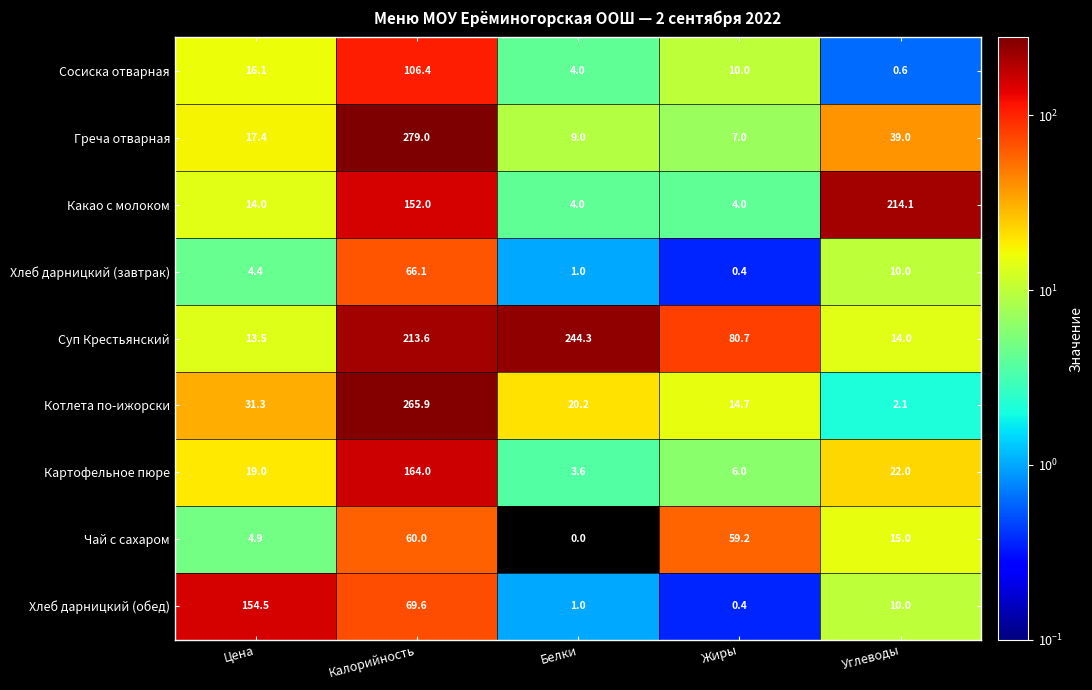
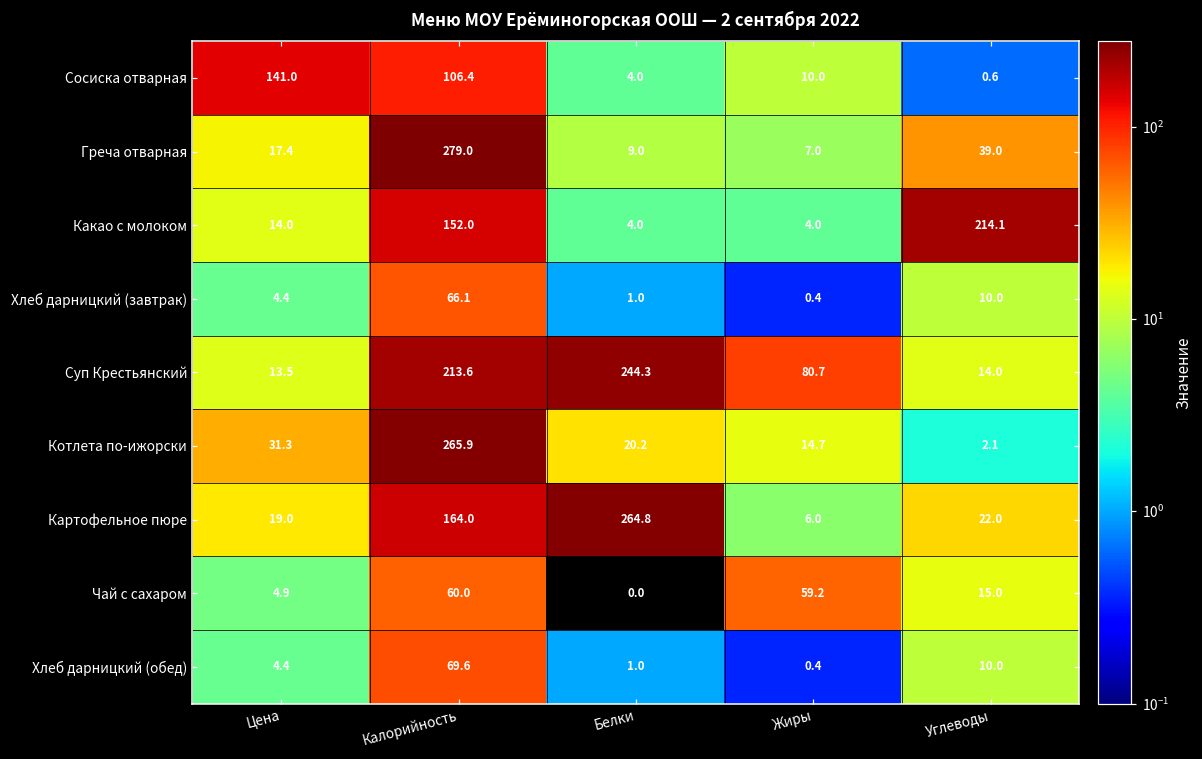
  {
    "Сосиска отварная": {
-     "Цена": 16.1,
+     "Цена": 141.0,
      "Калорийность": 106.4,
      "Белки": 4.0,
      "Жиры": 10.0,
      "Углеводы": 0.6
    },
    "Греча отварная": {
      "Цена": 17.4,
      "Калорийность": 279.0,
      "Белки": 9.0,
      "Жиры": 7.0,
      "Углеводы": 39.0
    },
    "Какао с молоком": {
      "Цена": 14.0,
      "Калорийность": 152.0,
      "Белки": 4.0,
      "Жиры": 4.0,
      "Углеводы": 214.1
    },
    "Хлеб дарницкий (завтрак)": {
      "Цена": 4.4,
      "Калорийность": 66.1,
      "Белки": 1.0,
      "Жиры": 0.4,
      "Углеводы": 10.0
    },
    "Суп Крестьянский": {
      "Цена": 13.5,
      "Калорийность": 213.6,
      "Белки": 244.3,
      "Жиры": 80.7,
      "Углеводы": 14.0
    },
    "Котлета по-ижорски": {
      "Цена": 31.3,
      "Калорийность": 265.9,
      "Белки": 20.2,
      "Жиры": 14.7,
      "Углеводы": 2.1
    },
    "Картофельное пюре": {
      "Цена": 19.0,
      "Калорийность": 164.0,
-     "Белки": 3.6,
+     "Белки": 264.8,
      "Жиры": 6.0,
      "Углеводы": 22.0
    },
    "Чай с сахаром": {
      "Цена": 4.9,
      "Калорийность": 60.0,
      "Белки": 0.0,
      "Жиры": 59.2,
      "Углеводы": 15.0
    },
    "Хлеб дарницкий (обед)": {
-     "Цена": 154.5,
+     "Цена": 4.4,
      "Калорийность": 69.6,
      "Белки": 1.0,
      "Жиры": 0.4,
      "Углеводы": 10.0
    }
  }
